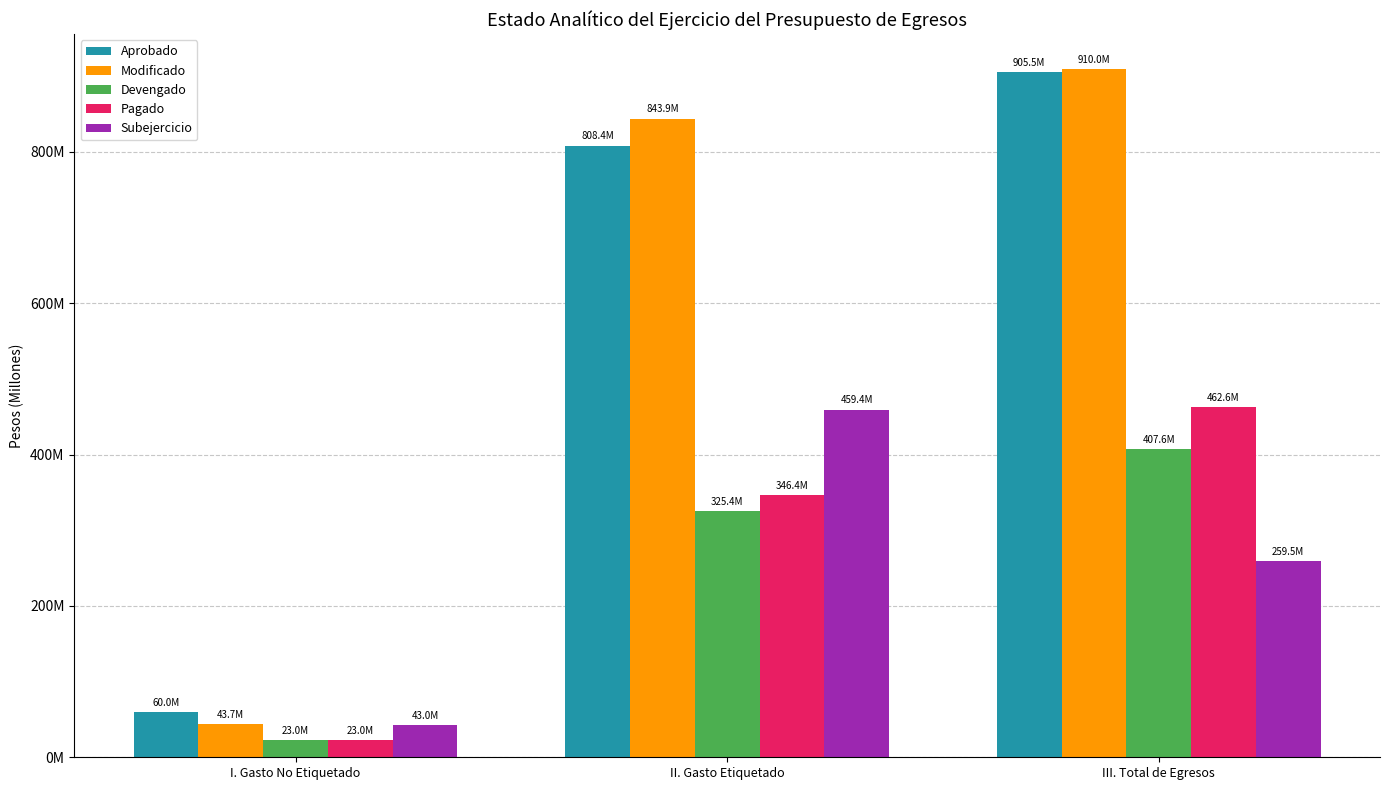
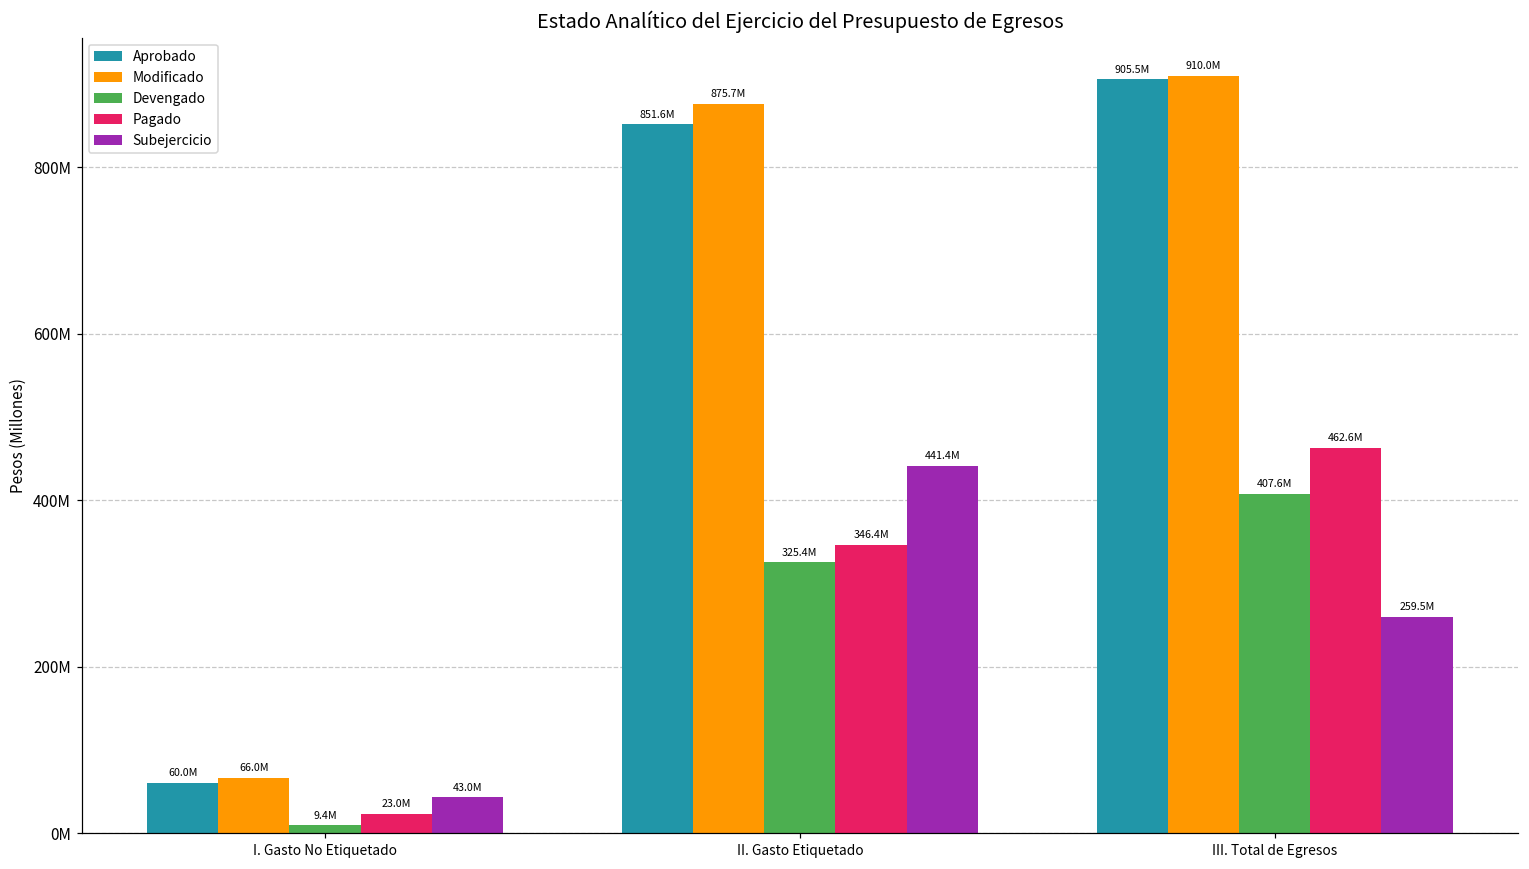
  {
    "Aprobado": {
      "I. Gasto No Etiquetado": "60.0M",
-     "II. Gasto Etiquetado": "808.4M",
+     "II. Gasto Etiquetado": "851.6M",
      "III. Total de Egresos": "905.5M"
    },
    "Modificado": {
-     "I. Gasto No Etiquetado": "43.7M",
-     "II. Gasto Etiquetado": "843.9M",
+     "I. Gasto No Etiquetado": "66.0M",
+     "II. Gasto Etiquetado": "875.7M",
      "III. Total de Egresos": "910.0M"
    },
    "Devengado": {
-     "I. Gasto No Etiquetado": "23.0M",
+     "I. Gasto No Etiquetado": "9.4M",
      "II. Gasto Etiquetado": "325.4M",
      "III. Total de Egresos": "407.6M"
    },
    "Pagado": {
      "I. Gasto No Etiquetado": "23.0M",
      "II. Gasto Etiquetado": "346.4M",
      "III. Total de Egresos": "462.6M"
    },
    "Subejercicio": {
      "I. Gasto No Etiquetado": "43.0M",
-     "II. Gasto Etiquetado": "459.4M",
+     "II. Gasto Etiquetado": "441.4M",
      "III. Total de Egresos": "259.5M"
    }
  }
